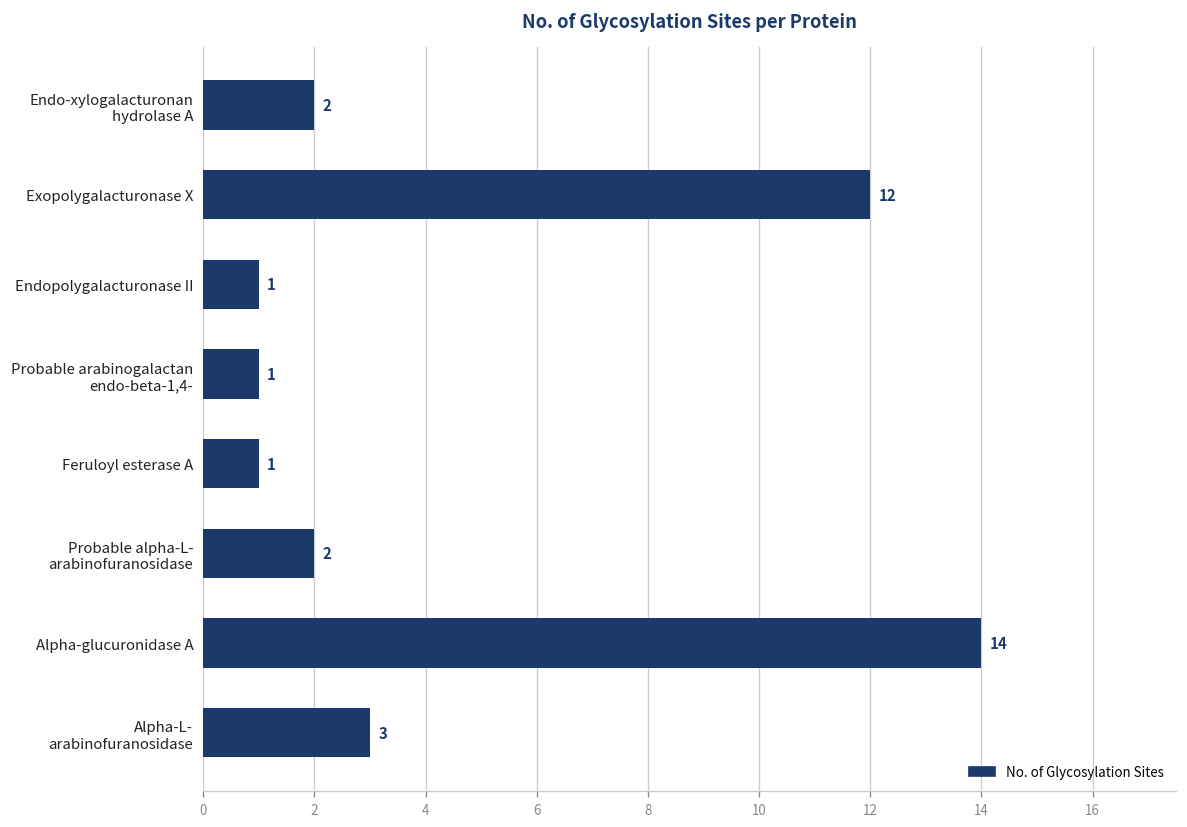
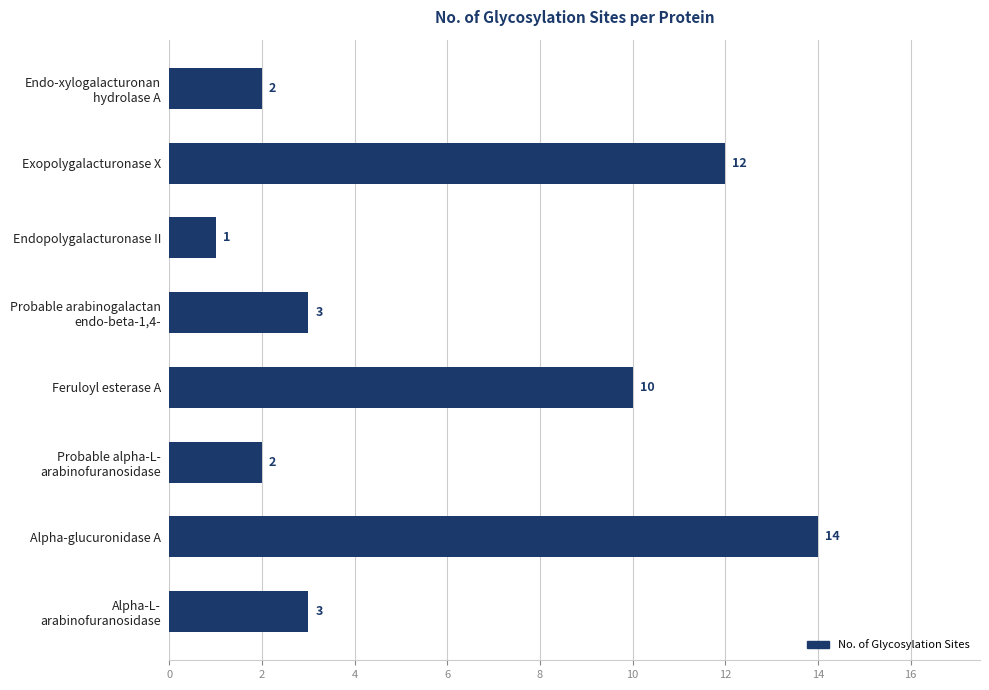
  {
    "Endo-xylogalacturonan hydrolase A": 2,
    "Exopolygalacturonase X": 12,
    "Endopolygalacturonase II": 1,
-   "Probable arabinogalactan endo-beta-1,4-": 1,
-   "Feruloyl esterase A": 1,
+   "Probable arabinogalactan endo-beta-1,4-": 3,
+   "Feruloyl esterase A": 10,
    "Probable alpha-L- arabinofuranosidase": 2,
    "Alpha-glucuronidase A": 14,
    "Alpha-L- arabinofuranosidase": 3
  }
